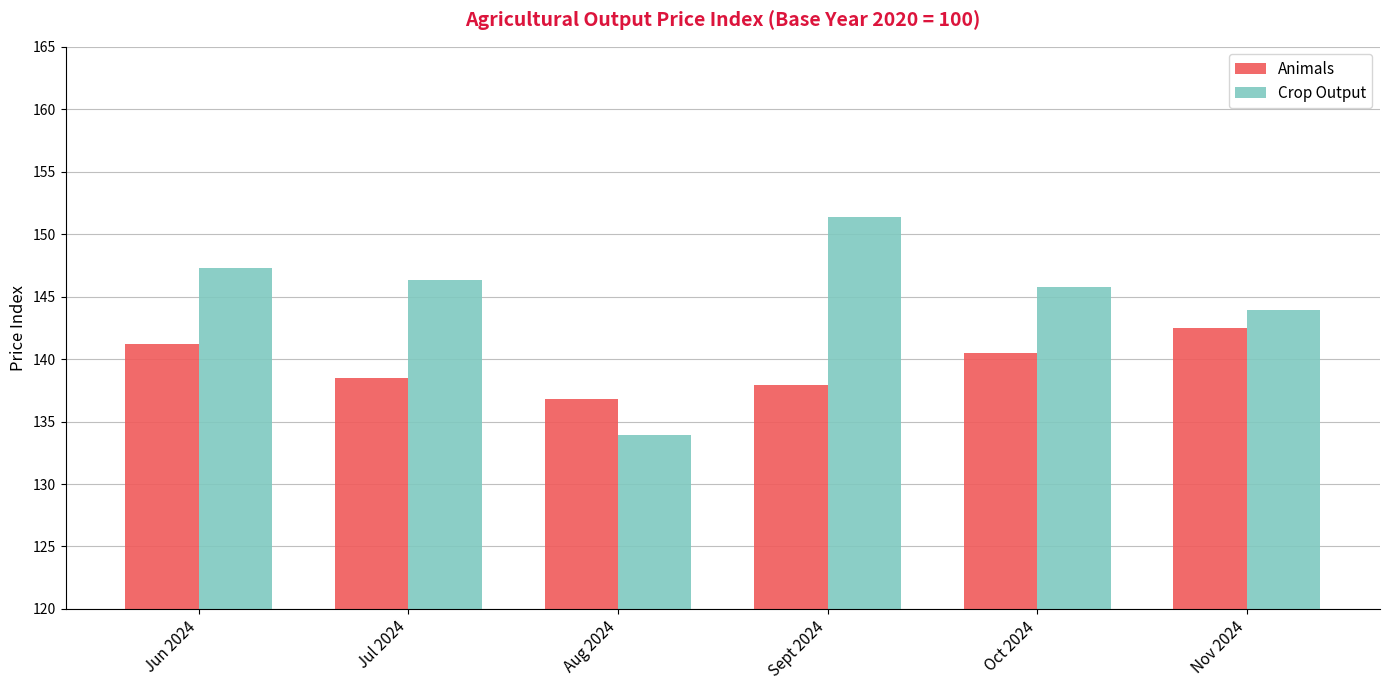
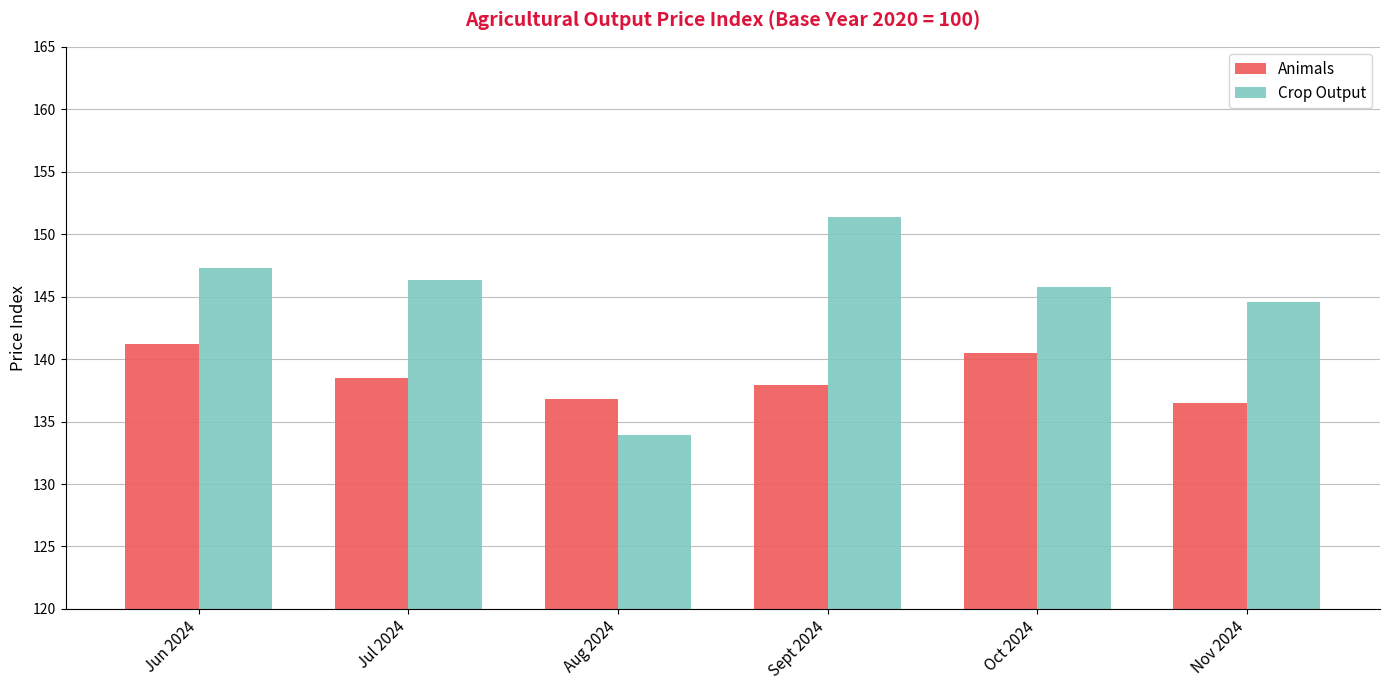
  {
    "Animals": {
      "Jun 2024": 141.2,
      "Jul 2024": 138.5,
      "Aug 2024": 136.8,
      "Sept 2024": 137.9,
      "Oct 2024": 140.5,
-     "Nov 2024": 142.5
+     "Nov 2024": 136.5
    },
    "Crop Output": {
      "Jun 2024": 147.3,
      "Jul 2024": 146.3,
      "Aug 2024": 133.9,
      "Sept 2024": 151.4,
      "Oct 2024": 145.8,
-     "Nov 2024": 143.9
+     "Nov 2024": 144.6
    }
  }
